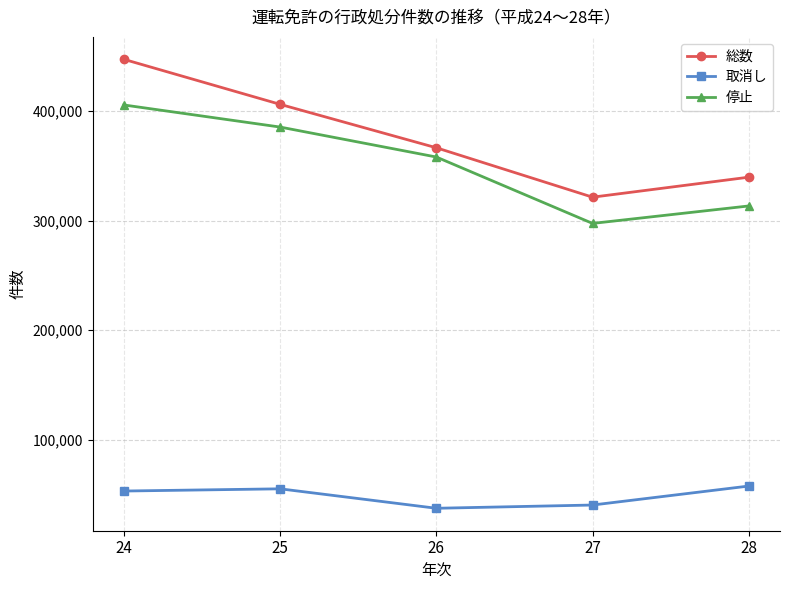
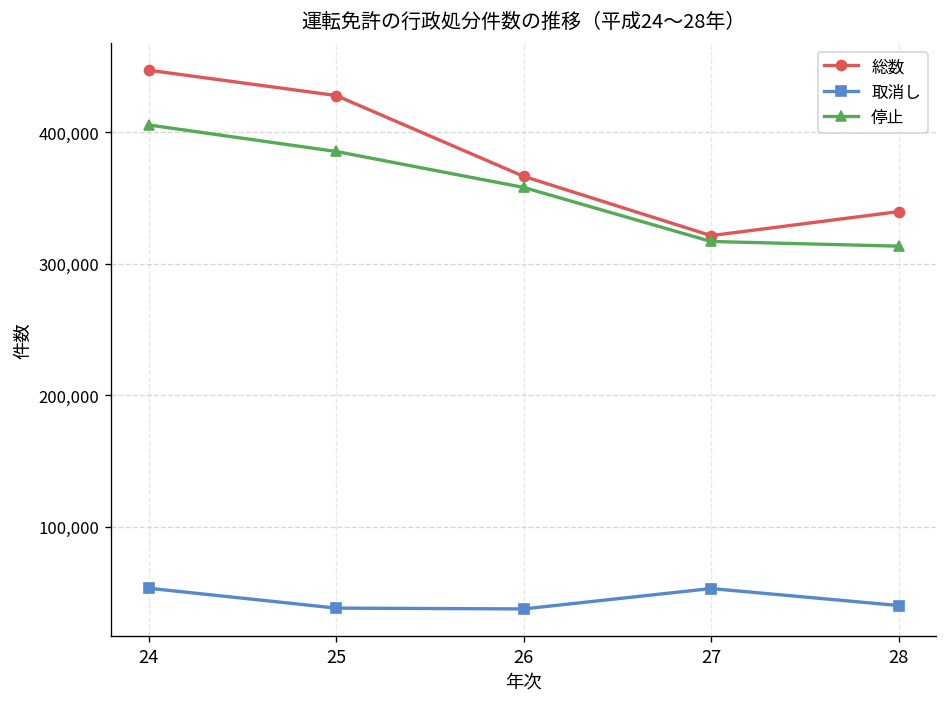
  {
    "総数": {
      "24": "447,000",
-     "25": "406,000",
+     "25": "428,000",
      "26": "366,000",
      "27": "321,000",
      "28": "340,000"
    },
    "取消し": {
      "24": "53,000",
-     "25": "55,000",
+     "25": "38,000",
      "26": "38,000",
-     "27": "41,000",
-     "28": "58,000"
+     "27": "53,000",
+     "28": "40,000"
    },
    "停止": {
      "24": "405,000",
      "25": "385,000",
      "26": "358,000",
-     "27": "297,000",
+     "27": "317,000",
      "28": "313,000"
    }
  }
